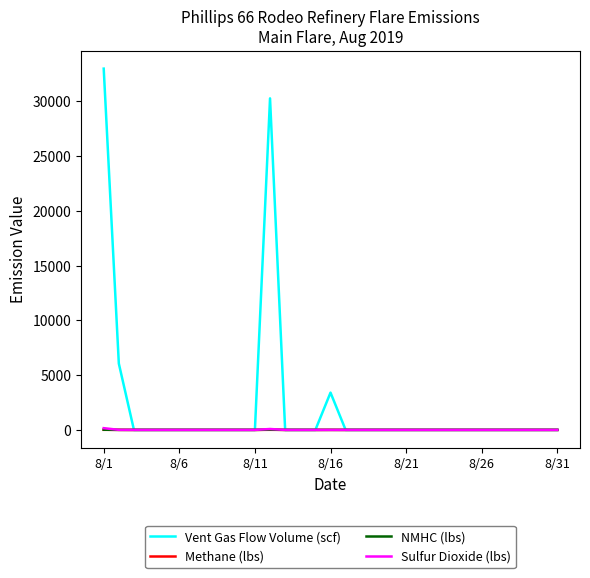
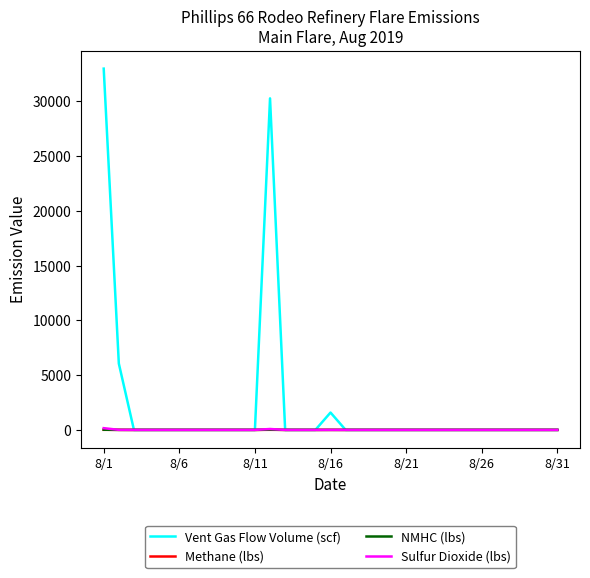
  {
    "Vent Gas Flow Volume (scf)": {
      "8/1": 33000,
-     "8/16": 3400
+     "8/16": 1600
    }
  }
